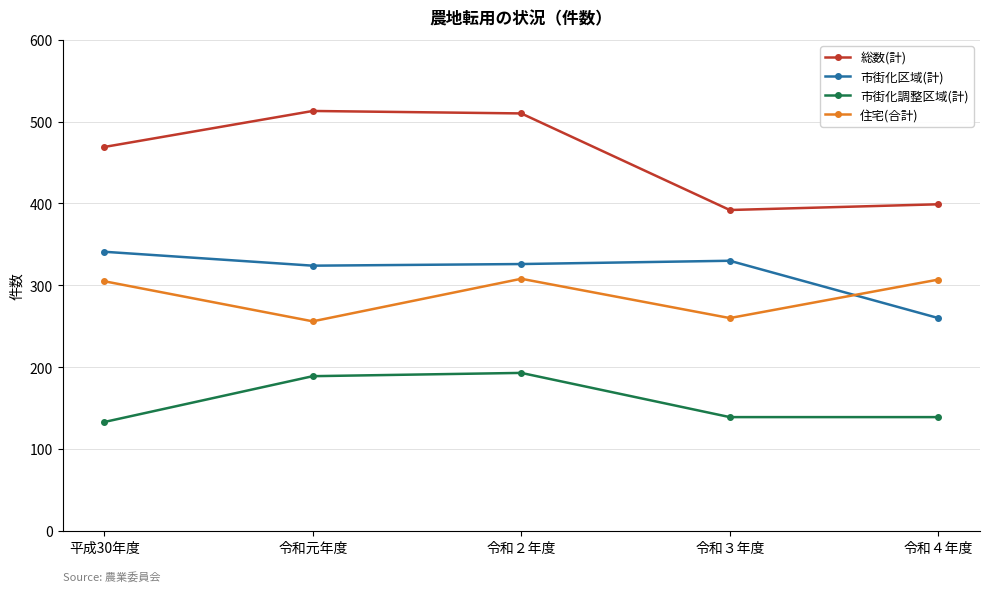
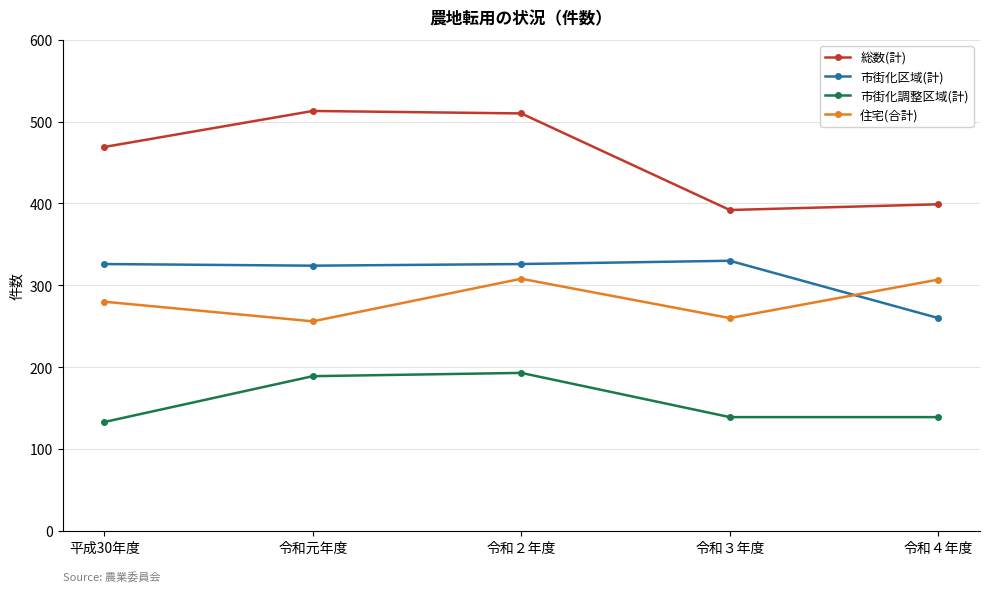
  {
    "総数(計)": {
      "平成30年度": 470,
      "令和元年度": 510,
      "令和２年度": 510,
      "令和３年度": 390,
      "令和４年度": 400
    },
    "市街化区域(計)": {
-     "平成30年度": 340,
+     "平成30年度": 330,
      "令和元年度": 320,
      "令和２年度": 330,
      "令和３年度": 330,
      "令和４年度": 260
    },
    "市街化調整区域(計)": {
      "平成30年度": 130,
      "令和元年度": 190,
      "令和２年度": 190,
      "令和３年度": 140,
      "令和４年度": 140
    },
    "住宅(合計)": {
-     "平成30年度": 310,
+     "平成30年度": 280,
      "令和元年度": 260,
      "令和２年度": 310,
      "令和３年度": 260,
      "令和４年度": 310
    }
  }
